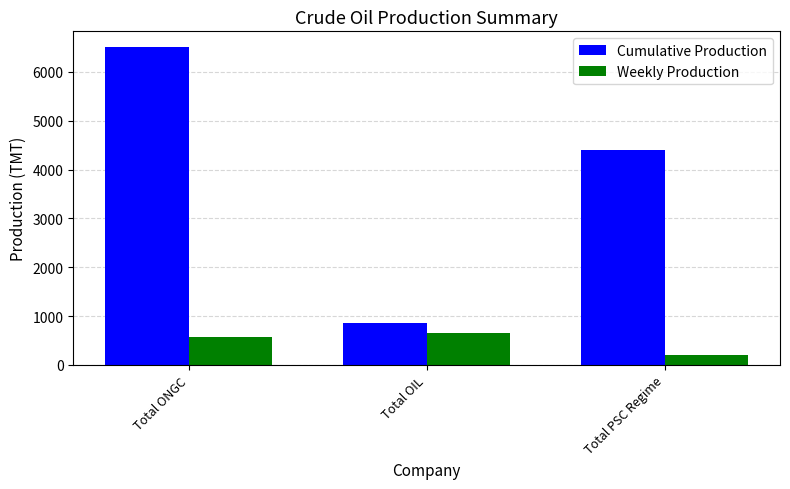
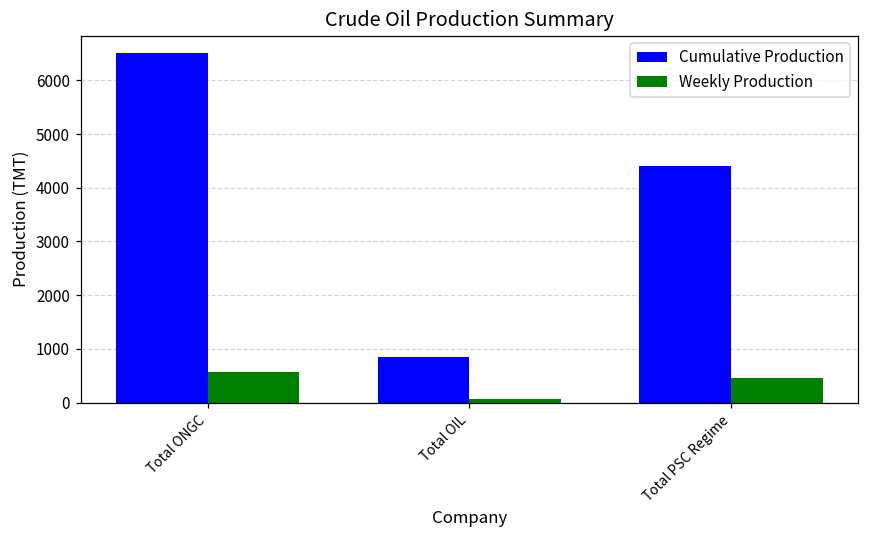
  {
    "Cumulative Production": {
      "Total ONGC": 6500,
      "Total OIL": 900,
      "Total PSC Regime": 4400
    },
    "Weekly Production": {
      "Total ONGC": 600,
-     "Total OIL": 700,
-     "Total PSC Regime": 200
+     "Total OIL": 100,
+     "Total PSC Regime": 500
    }
  }
